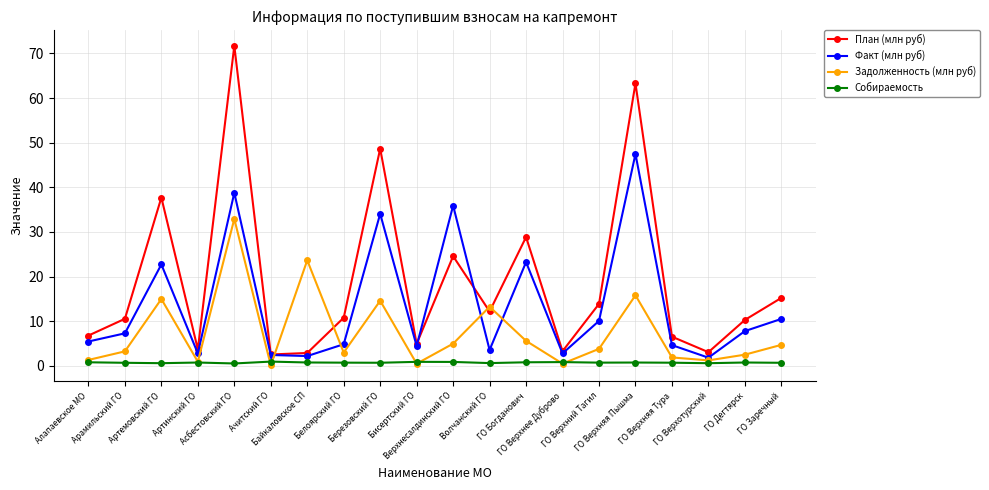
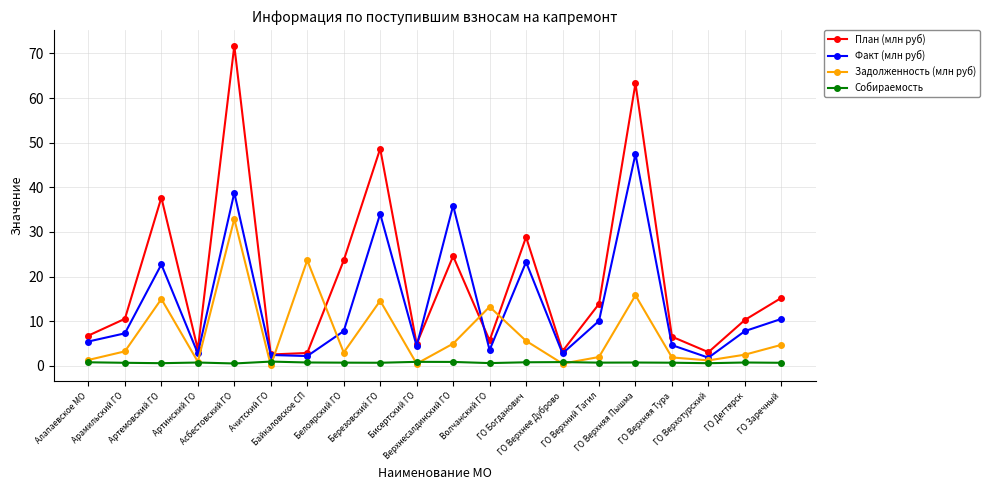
  {
    "План (млн руб)": {
      "Алапаевское МО": 7,
      "Арамильский ГО": 11,
      "Артемовский ГО": 38,
      "Артинский ГО": 4,
      "Асбестовский ГО": 72,
      "Байкаловское СП": 3,
-     "Белоярский ГО": 11,
+     "Белоярский ГО": 24,
      "Березовский ГО": 49,
      "Верхнесалдинский ГО": 25,
-     "Волчанский ГО": 12,
+     "Волчанский ГО": 6,
      "ГО Богданович": 29,
      "ГО Верхний Тагил": 14,
      "ГО Верхняя Пышма": 63,
      "ГО Верхняя Тура": 7,
      "ГО Верхотурский": 3,
      "ГО Дегтярск": 10,
      "ГО Заречный": 15
    },
    "Факт (млн руб)": {
      "Алапаевское МО": 5,
      "Арамильский ГО": 7,
      "Артемовский ГО": 23,
      "Артинский ГО": 3,
      "Асбестовский ГО": 39,
      "Байкаловское СП": 2,
-     "Белоярский ГО": 5,
+     "Белоярский ГО": 8,
      "Березовский ГО": 34,
      "Верхнесалдинский ГО": 36,
      "Волчанский ГО": 4,
      "ГО Богданович": 23,
      "ГО Верхний Тагил": 10,
      "ГО Верхняя Пышма": 47,
      "ГО Верхняя Тура": 5,
      "ГО Верхотурский": 2,
      "ГО Дегтярск": 8,
      "ГО Заречный": 11
    },
    "Задолженность (млн руб)": {
      "Арамильский ГО": 3,
      "Артемовский ГО": 15,
      "Асбестовский ГО": 33,
      "Ачитский ГО": 0,
      "Байкаловское СП": 24,
      "Белоярский ГО": 3,
      "Березовский ГО": 15,
      "Верхнесалдинский ГО": 5,
      "Волчанский ГО": 13,
      "ГО Богданович": 6,
-     "ГО Верхний Тагил": 4,
+     "ГО Верхний Тагил": 2,
      "ГО Верхняя Пышма": 16,
      "ГО Верхняя Тура": 2,
      "ГО Верхотурский": 1,
      "ГО Дегтярск": 3,
      "ГО Заречный": 5
    },
    "Собираемость": {
      "Арамильский ГО": 1,
      "Артемовский ГО": 1,
      "Асбестовский ГО": 1,
      "Ачитский ГО": 1,
      "Байкаловское СП": 1,
      "Белоярский ГО": 1,
      "Березовский ГО": 1,
      "Верхнесалдинский ГО": 1,
      "Волчанский ГО": 1,
      "ГО Богданович": 1,
      "ГО Верхний Тагил": 1,
      "ГО Верхняя Пышма": 1,
      "ГО Верхняя Тура": 1,
      "ГО Верхотурский": 1,
      "ГО Дегтярск": 1,
      "ГО Заречный": 1
    }
  }
